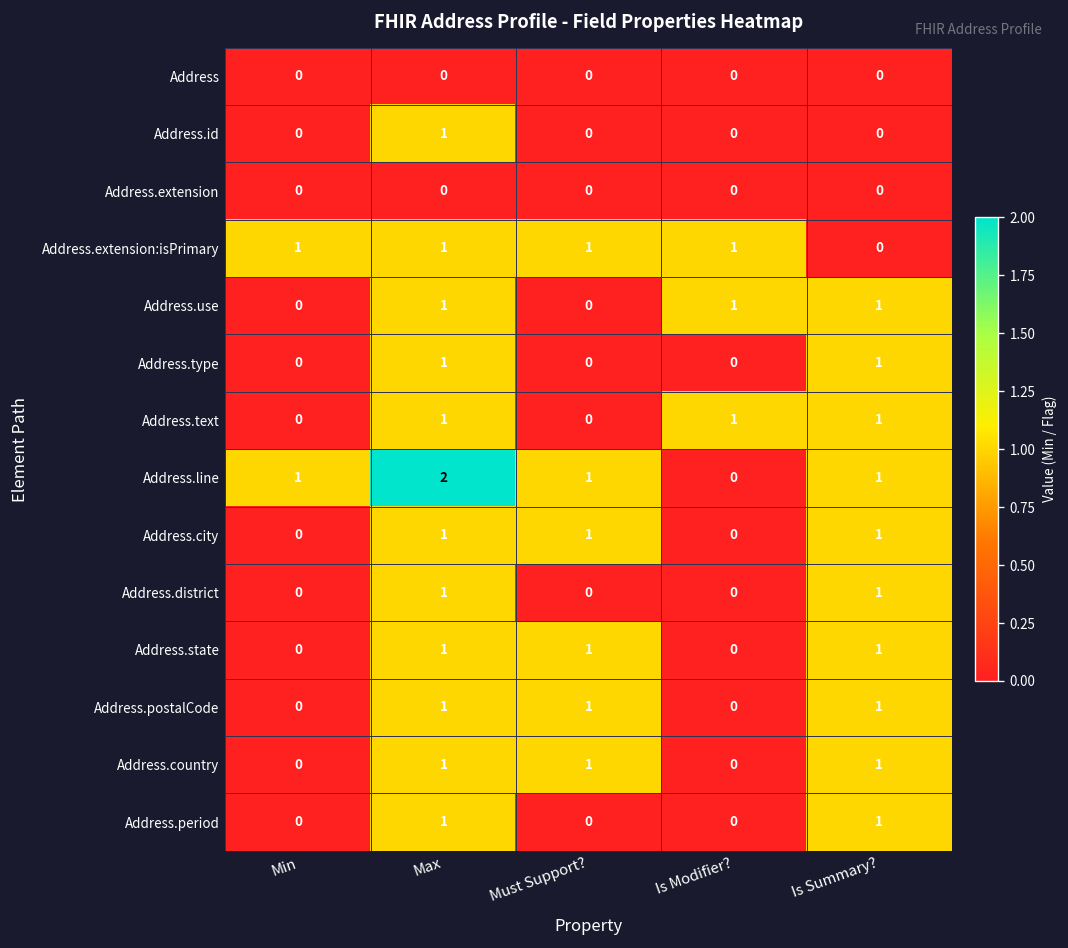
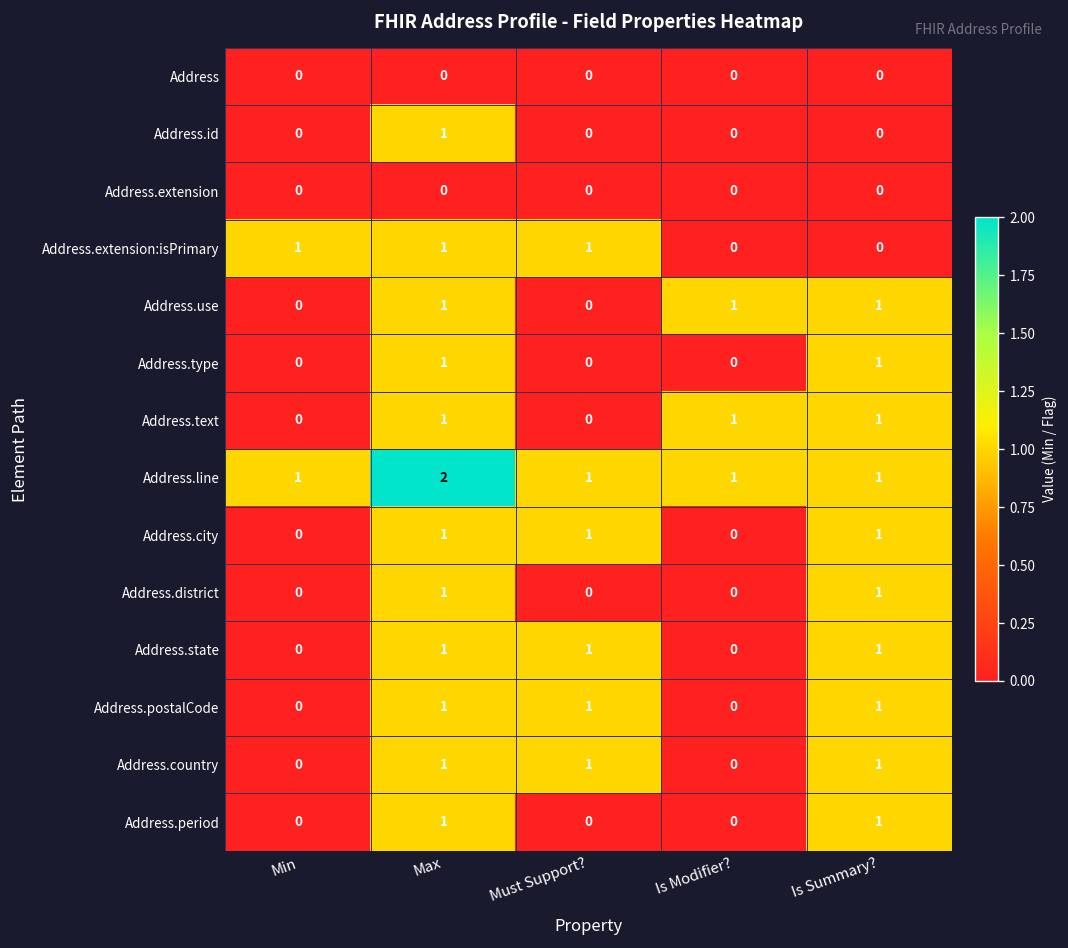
  {
    "Address": {
      "Min": 0,
      "Max": 0,
      "Must Support?": 0,
      "Is Modifier?": 0,
      "Is Summary?": 0
    },
    "Address.id": {
      "Min": 0,
      "Max": 1,
      "Must Support?": 0,
      "Is Modifier?": 0,
      "Is Summary?": 0
    },
    "Address.extension": {
      "Min": 0,
      "Max": 0,
      "Must Support?": 0,
      "Is Modifier?": 0,
      "Is Summary?": 0
    },
    "Address.extension:isPrimary": {
      "Min": 1,
      "Max": 1,
      "Must Support?": 1,
-     "Is Modifier?": 1,
+     "Is Modifier?": 0,
      "Is Summary?": 0
    },
    "Address.use": {
      "Min": 0,
      "Max": 1,
      "Must Support?": 0,
      "Is Modifier?": 1,
      "Is Summary?": 1
    },
    "Address.type": {
      "Min": 0,
      "Max": 1,
      "Must Support?": 0,
      "Is Modifier?": 0,
      "Is Summary?": 1
    },
    "Address.text": {
      "Min": 0,
      "Max": 1,
      "Must Support?": 0,
      "Is Modifier?": 1,
      "Is Summary?": 1
    },
    "Address.line": {
      "Min": 1,
      "Max": 2,
      "Must Support?": 1,
-     "Is Modifier?": 0,
+     "Is Modifier?": 1,
      "Is Summary?": 1
    },
    "Address.city": {
      "Min": 0,
      "Max": 1,
      "Must Support?": 1,
      "Is Modifier?": 0,
      "Is Summary?": 1
    },
    "Address.district": {
      "Min": 0,
      "Max": 1,
      "Must Support?": 0,
      "Is Modifier?": 0,
      "Is Summary?": 1
    },
    "Address.state": {
      "Min": 0,
      "Max": 1,
      "Must Support?": 1,
      "Is Modifier?": 0,
      "Is Summary?": 1
    },
    "Address.postalCode": {
      "Min": 0,
      "Max": 1,
      "Must Support?": 1,
      "Is Modifier?": 0,
      "Is Summary?": 1
    },
    "Address.country": {
      "Min": 0,
      "Max": 1,
      "Must Support?": 1,
      "Is Modifier?": 0,
      "Is Summary?": 1
    },
    "Address.period": {
      "Min": 0,
      "Max": 1,
      "Must Support?": 0,
      "Is Modifier?": 0,
      "Is Summary?": 1
    }
  }
